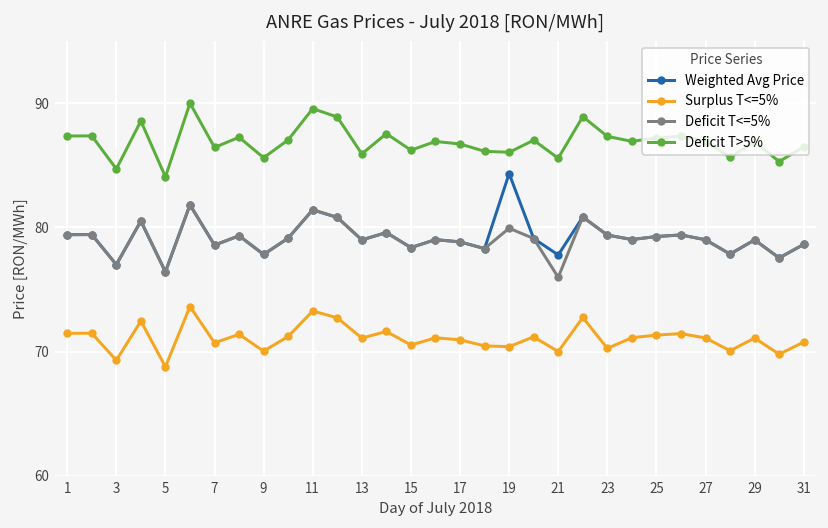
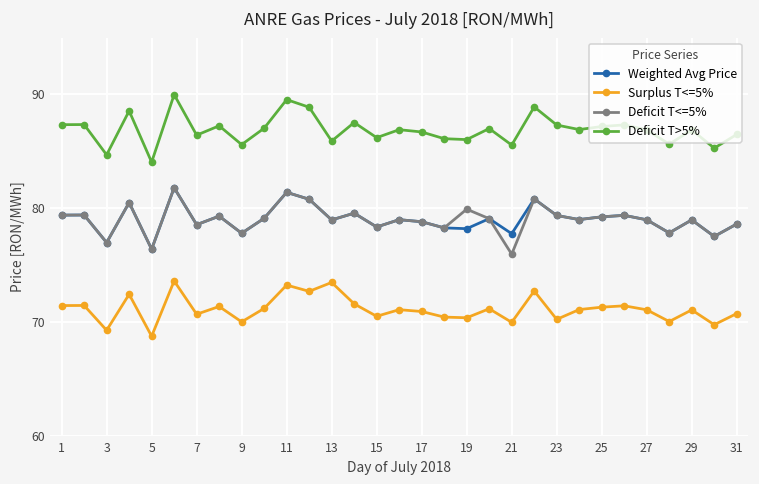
  {
    "Weighted Avg Price": {
-     "19": 84.3,
+     "19": 78.2,
      "21": 77.8
    },
    "Surplus T<=5%": {
      "1": 71.5,
      "3": 69.3,
      "5": 68.8,
      "7": 70.7,
      "9": 70.0,
      "11": 73.3,
-     "13": 71.1,
+     "13": 73.5,
      "15": 70.5,
      "17": 71.0,
      "19": 70.4,
      "21": 70.0,
      "23": 70.3,
      "25": 71.3,
      "27": 71.1,
      "29": 71.1,
      "31": 70.8
    },
    "Deficit T<=5%": {
      "19": 79.9,
      "21": 76.0
    },
    "Deficit T>5%": {
      "1": 87.4,
      "3": 84.7,
      "5": 84.1,
      "7": 86.4,
      "9": 85.6,
      "11": 89.6,
      "13": 85.9,
      "15": 86.2,
      "17": 86.7,
      "19": 86.0,
      "21": 85.6,
      "23": 87.3,
      "31": 86.5
    }
  }
